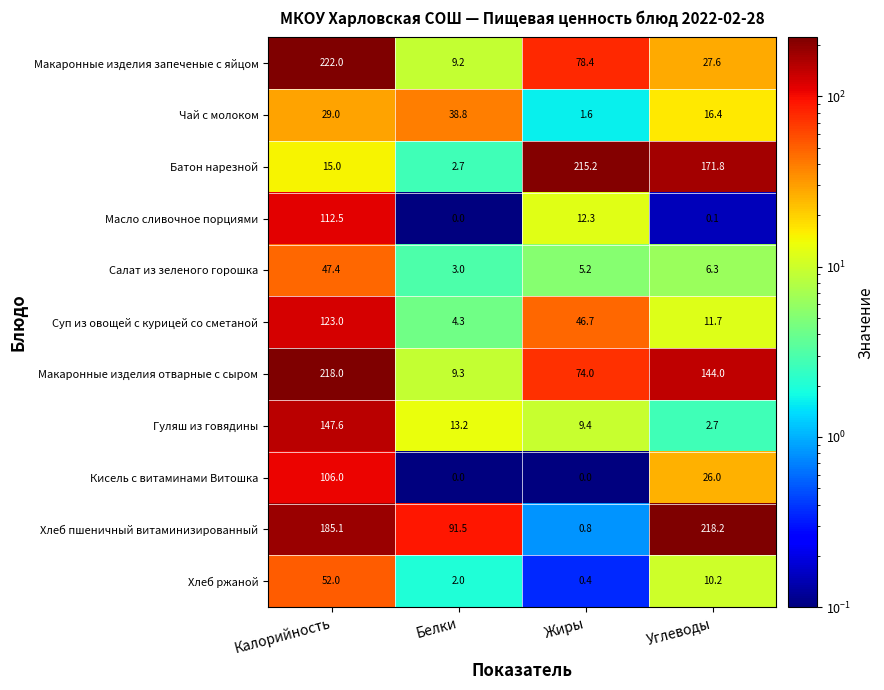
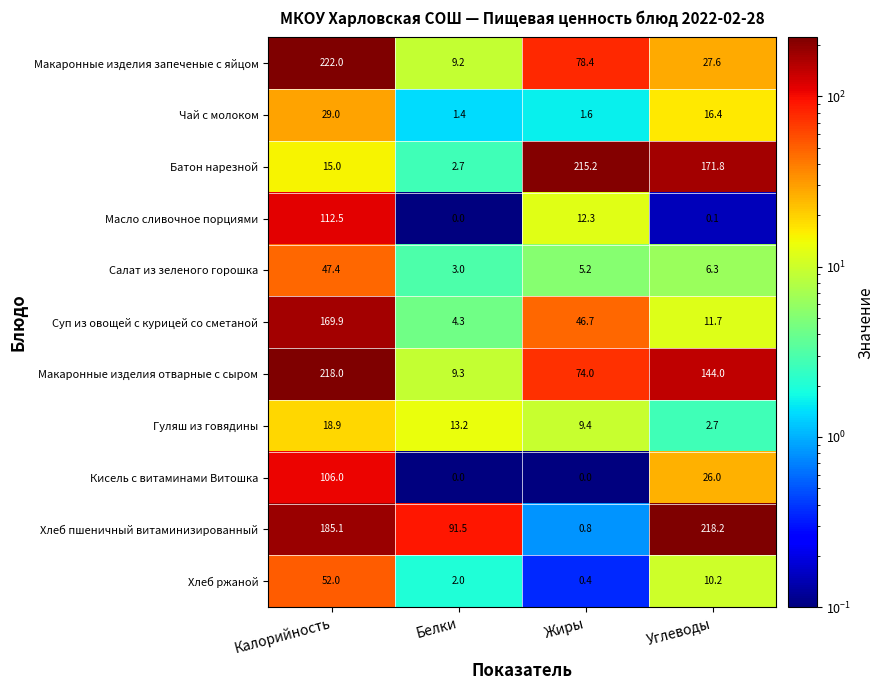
  {
    "Макаронные изделия запеченые с яйцом": {
      "Калорийность": 222.0,
      "Белки": 9.2,
      "Жиры": 78.4,
      "Углеводы": 27.6
    },
    "Чай с молоком": {
      "Калорийность": 29.0,
-     "Белки": 38.8,
+     "Белки": 1.4,
      "Жиры": 1.6,
      "Углеводы": 16.4
    },
    "Батон нарезной": {
      "Калорийность": 15.0,
      "Белки": 2.7,
      "Жиры": 215.2,
      "Углеводы": 171.8
    },
    "Масло сливочное порциями": {
      "Калорийность": 112.5,
      "Белки": 0.0,
      "Жиры": 12.3,
      "Углеводы": 0.1
    },
    "Салат из зеленого горошка": {
      "Калорийность": 47.4,
      "Белки": 3.0,
      "Жиры": 5.2,
      "Углеводы": 6.3
    },
    "Суп из овощей с курицей со сметаной": {
-     "Калорийность": 123.0,
+     "Калорийность": 169.9,
      "Белки": 4.3,
      "Жиры": 46.7,
      "Углеводы": 11.7
    },
    "Макаронные изделия отварные с сыром": {
      "Калорийность": 218.0,
      "Белки": 9.3,
      "Жиры": 74.0,
      "Углеводы": 144.0
    },
    "Гуляш из говядины": {
-     "Калорийность": 147.6,
+     "Калорийность": 18.9,
      "Белки": 13.2,
      "Жиры": 9.4,
      "Углеводы": 2.7
    },
    "Кисель с витаминами Витошка": {
      "Калорийность": 106.0,
      "Белки": 0.0,
      "Жиры": 0.0,
      "Углеводы": 26.0
    },
    "Хлеб пшеничный витаминизированный": {
      "Калорийность": 185.1,
      "Белки": 91.5,
      "Жиры": 0.8,
      "Углеводы": 218.2
    },
    "Хлеб ржаной": {
      "Калорийность": 52.0,
      "Белки": 2.0,
      "Жиры": 0.4,
      "Углеводы": 10.2
    }
  }
